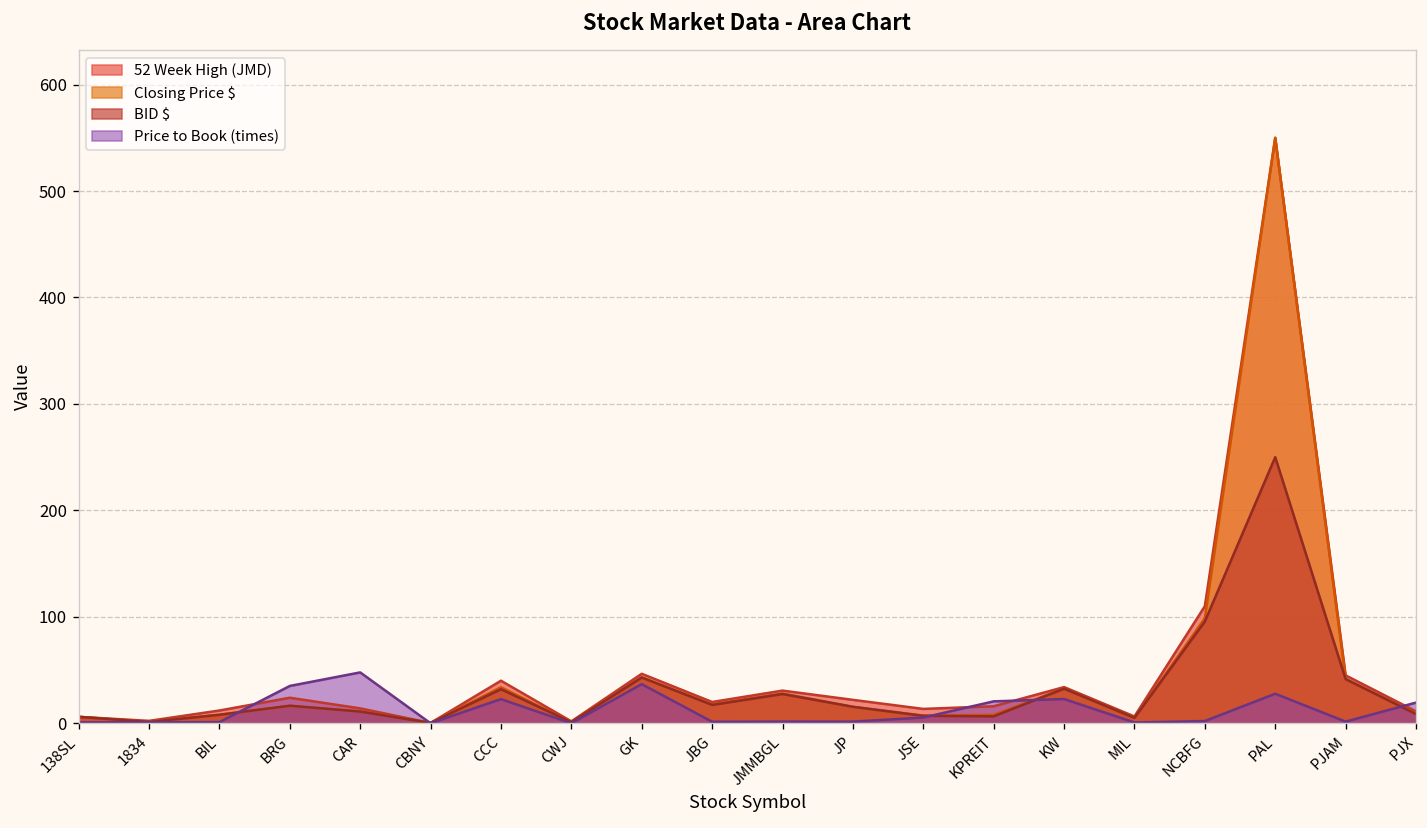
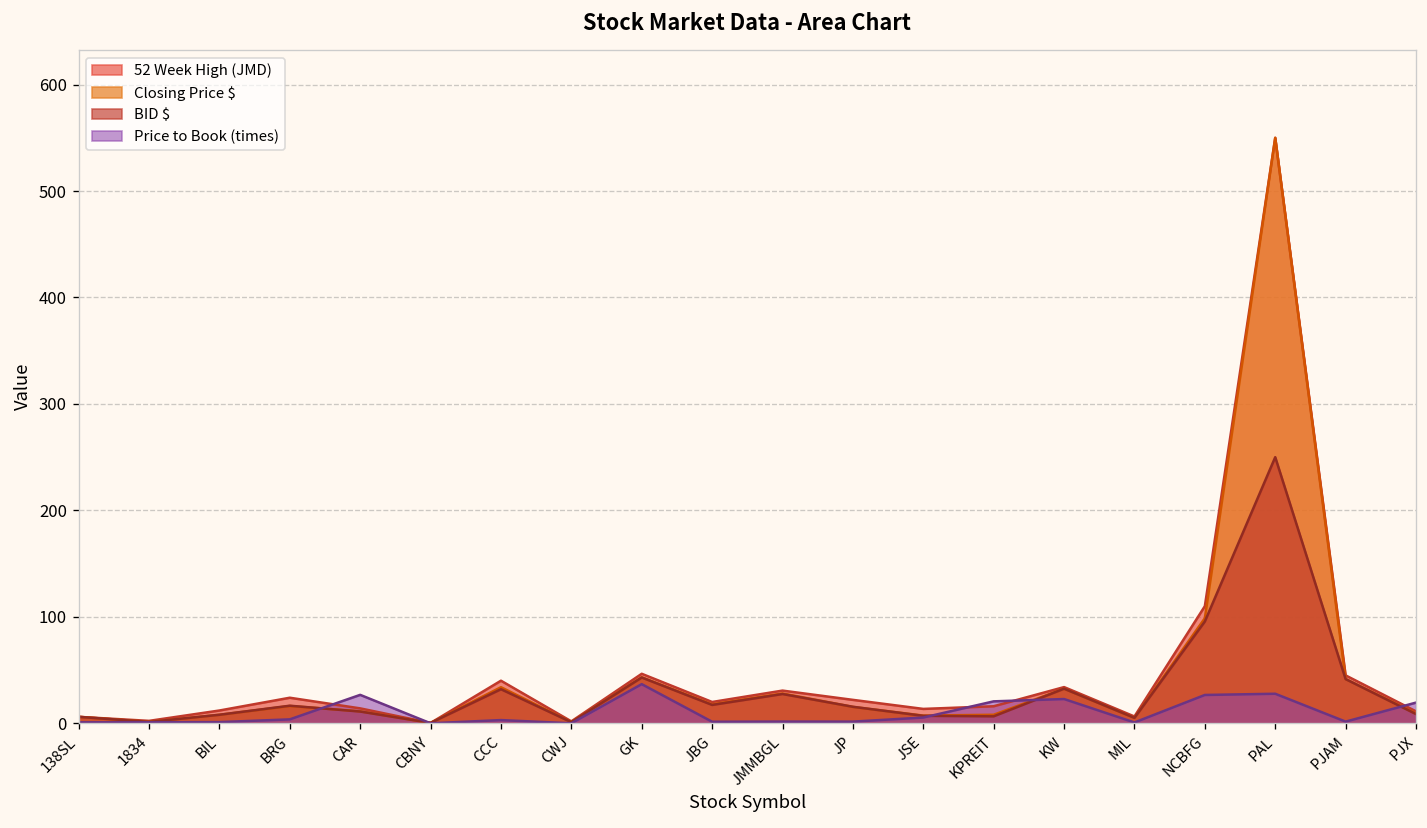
  {
    "Price to Book (times)": {
      "138SL": 0,
      "BIL": 0,
-     "BRG": 40,
-     "CAR": 50,
-     "CCC": 20,
+     "BRG": 0,
+     "CAR": 30,
+     "CCC": 0,
      "GK": 40,
      "JBG": 0,
      "JMMBGL": 0,
      "JP": 0,
      "KPREIT": 20,
      "KW": 20,
      "MIL": 0,
-     "NCBFG": 0,
+     "NCBFG": 30,
      "PAL": 30,
      "PJAM": 0,
      "PJX": 20
    }
  }
